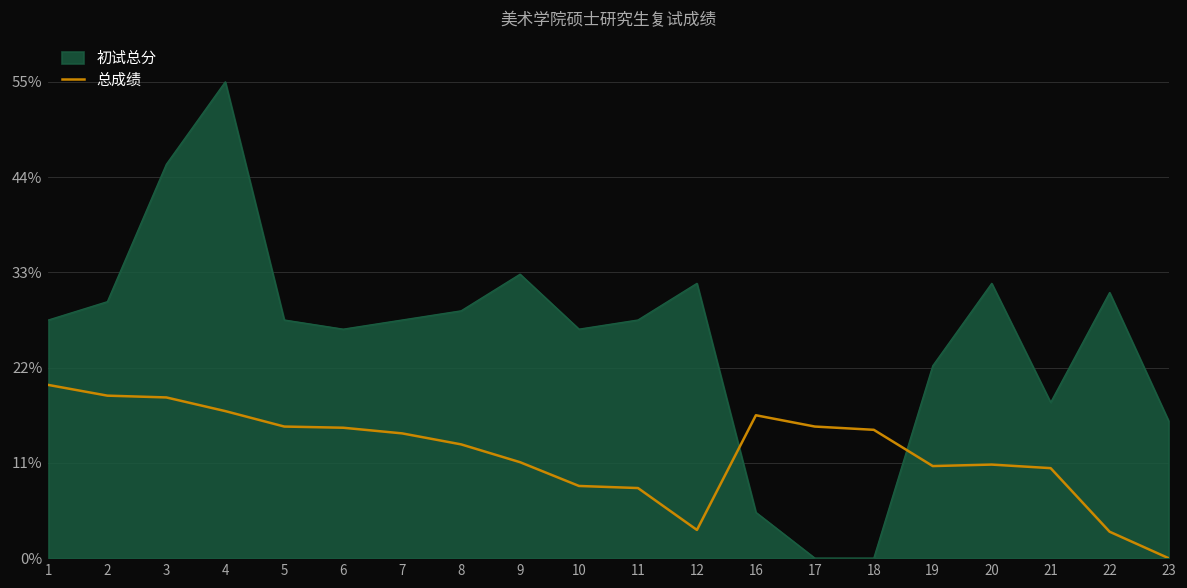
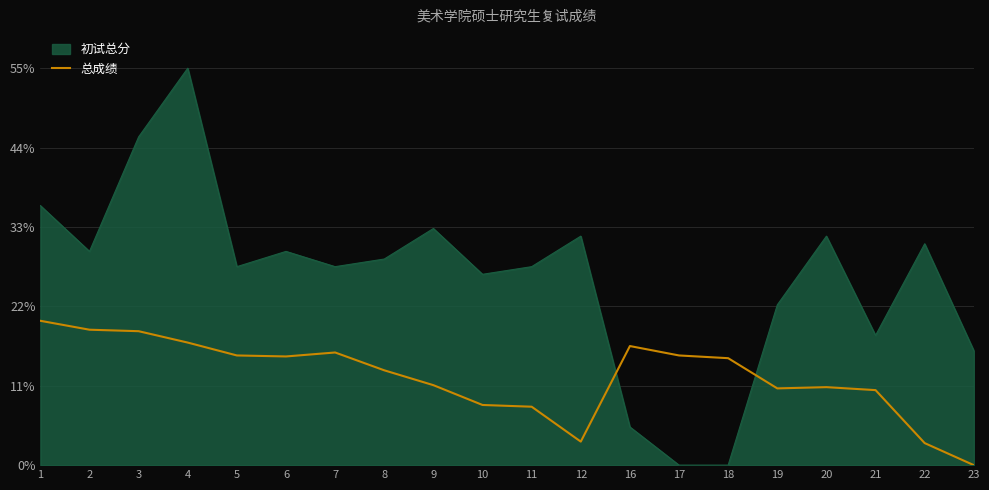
  {
    "初试总分": {
-     "1": "28%",
+     "1": "36%",
      "2": "30%",
      "3": "45%",
      "4": "55%",
      "5": "28%",
-     "6": "26%",
+     "6": "30%",
      "7": "28%",
      "8": "29%",
      "9": "33%",
      "10": "26%",
      "11": "28%",
      "12": "32%",
      "16": "5%",
      "17": "0%",
      "18": "0%",
      "19": "22%",
      "20": "32%",
      "21": "18%",
      "22": "31%",
      "23": "16%"
    },
    "总成绩": {
      "1": "20%",
      "2": "19%",
      "3": "19%",
      "4": "17%",
      "5": "15%",
      "6": "15%",
-     "7": "14%",
+     "7": "16%",
      "8": "13%",
      "9": "11%",
      "10": "8%",
      "11": "8%",
      "12": "3%",
      "16": "17%",
      "17": "15%",
      "18": "15%",
      "19": "11%",
      "20": "11%",
      "21": "10%",
      "22": "3%",
      "23": "0%"
    }
  }
